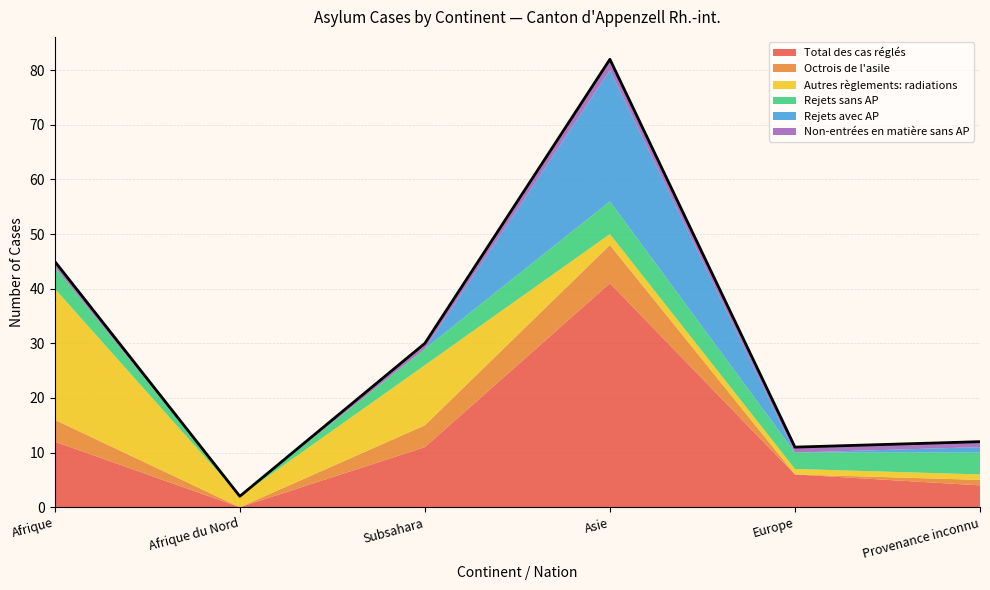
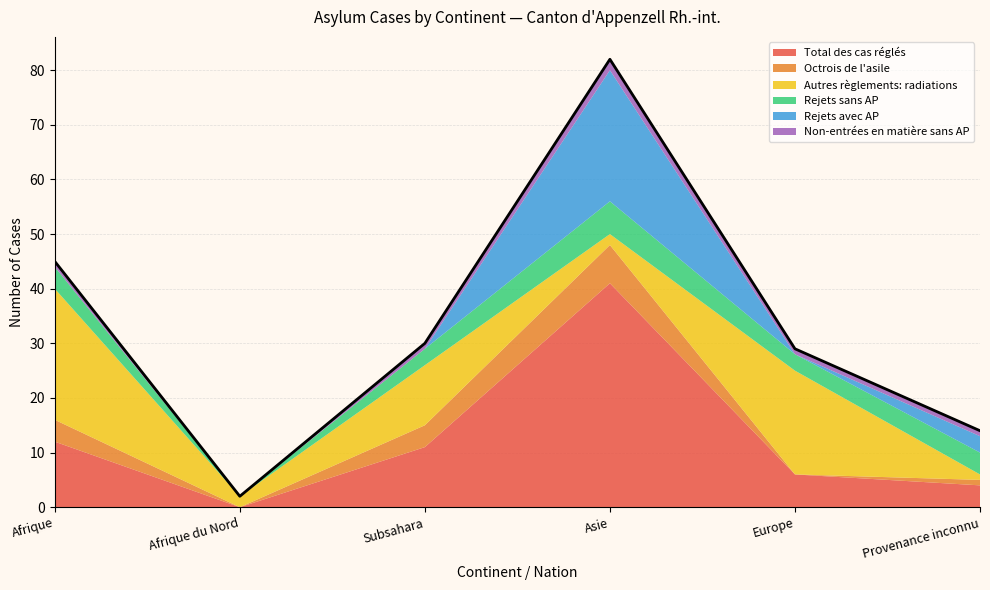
  {
    "Autres règlements: radiations": {
      "Afrique": 24,
      "Subsahara": 11,
      "Asie": 2,
-     "Europe": 1,
+     "Europe": 19,
      "Provenance inconnu": 1
    },
    "Rejets sans AP": {
      "Asie": 6,
      "Provenance inconnu": 4
    },
    "Rejets avec AP": {
      "Asie": 24,
-     "Provenance inconnu": 1
+     "Provenance inconnu": 3
    },
    "Non-entrées en matière sans AP": {
      "Afrique": 1,
      "Subsahara": 1,
      "Asie": 2,
      "Europe": 1,
      "Provenance inconnu": 1
    }
  }
